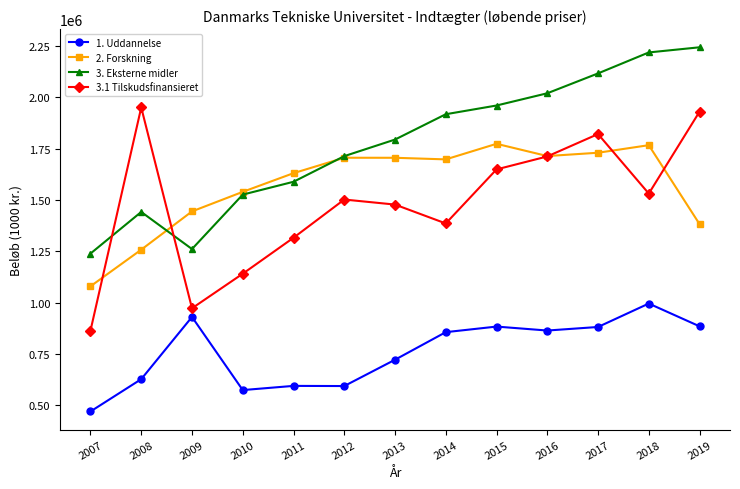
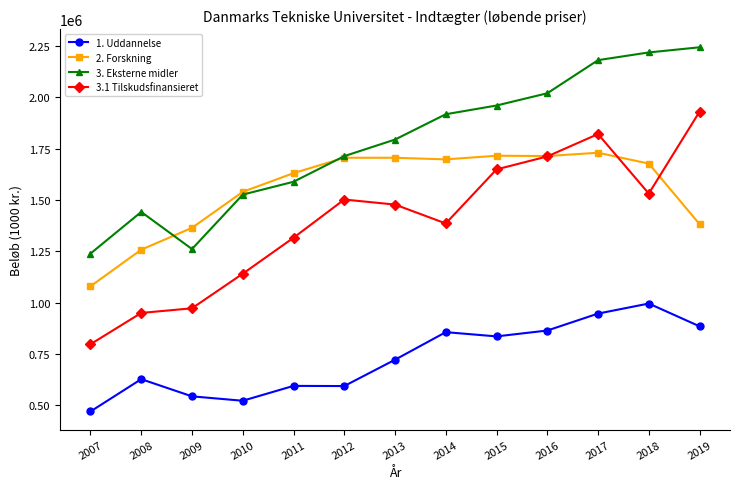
  {
    "1. Uddannelse": {
      "2007": 470000,
      "2008": 630000,
-     "2009": 930000,
-     "2010": 570000,
+     "2009": 540000,
+     "2010": 520000,
      "2011": 590000,
      "2012": 590000,
      "2013": 720000,
      "2014": 860000,
-     "2015": 880000,
+     "2015": 840000,
      "2016": 860000,
-     "2017": 880000,
+     "2017": 950000,
      "2018": 1000000,
      "2019": 880000
    },
    "2. Forskning": {
      "2007": 1080000,
      "2008": 1260000,
-     "2009": 1440000,
+     "2009": 1360000,
      "2010": 1540000,
      "2011": 1630000,
      "2013": 1710000,
      "2014": 1700000,
-     "2015": 1770000,
+     "2015": 1720000,
      "2017": 1730000,
-     "2018": 1770000,
+     "2018": 1680000,
      "2019": 1380000
    },
    "3. Eksterne midler": {
      "2007": 1240000,
      "2008": 1440000,
      "2009": 1260000,
      "2010": 1530000,
      "2011": 1590000,
      "2013": 1790000,
      "2014": 1920000,
      "2015": 1960000,
      "2016": 2020000,
-     "2017": 2120000,
+     "2017": 2180000,
      "2018": 2220000,
      "2019": 2240000
    },
    "3.1 Tilskudsfinansieret": {
-     "2007": 860000,
-     "2008": 1950000,
+     "2007": 800000,
+     "2008": 950000,
      "2009": 970000,
      "2010": 1140000,
      "2011": 1320000,
      "2012": 1500000,
      "2013": 1480000,
      "2014": 1390000,
      "2015": 1650000,
      "2017": 1820000,
      "2018": 1530000,
      "2019": 1930000
    }
  }
